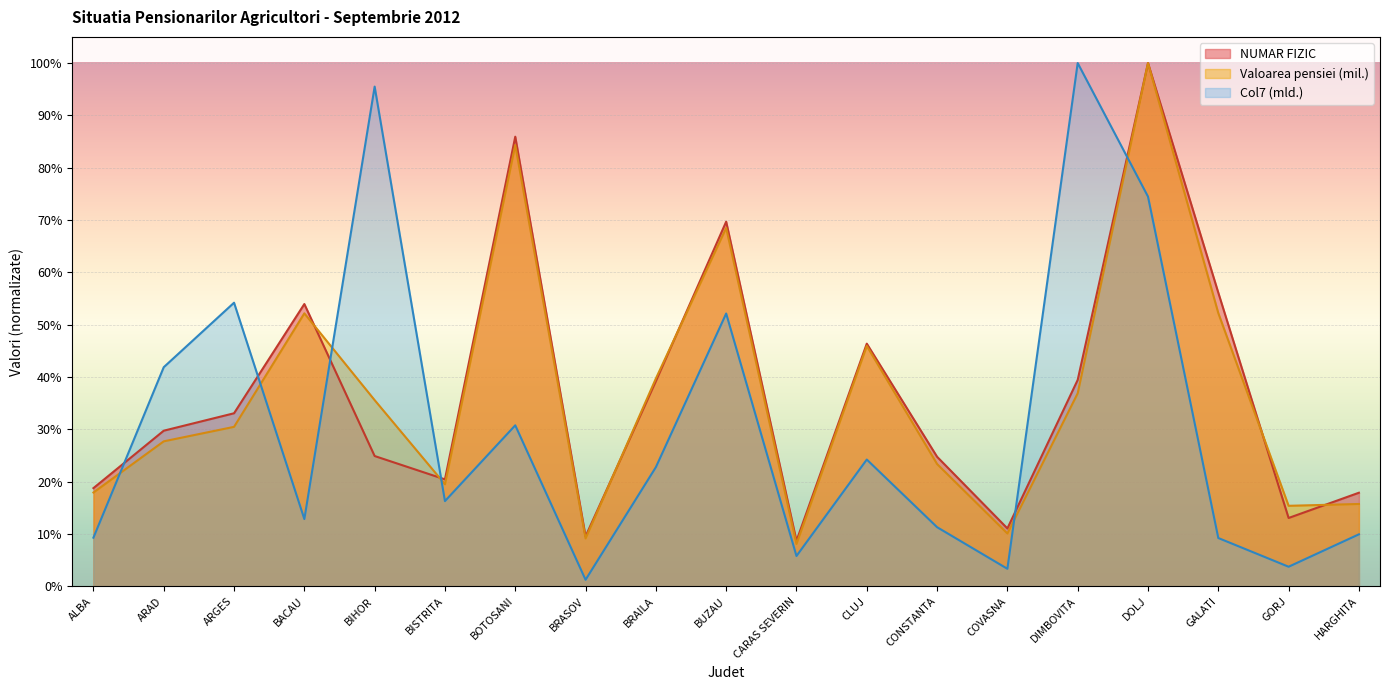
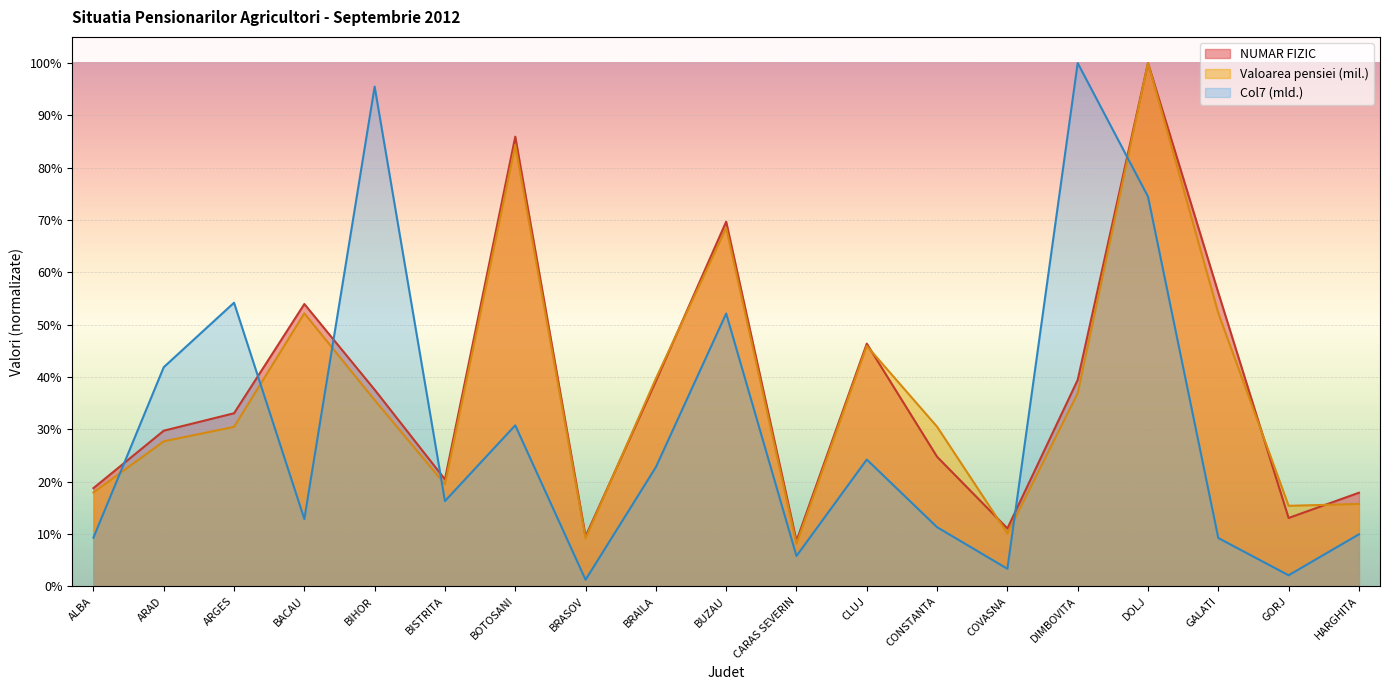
  {
    "NUMAR FIZIC": {
      "ALBA": "19%",
      "ARAD": "30%",
      "ARGES": "33%",
      "BACAU": "54%",
-     "BIHOR": "25%",
+     "BIHOR": "38%",
      "BISTRITA": "20%",
      "BOTOSANI": "86%",
      "BRAILA": "39%",
      "BUZAU": "70%",
      "CARAS SEVERIN": "9%",
      "CONSTANTA": "25%",
      "COVASNA": "11%",
      "DIMBOVITA": "39%",
      "GALATI": "56%",
      "GORJ": "13%",
      "HARGHITA": "18%"
    },
    "Valoarea pensiei (mil.)": {
      "ALBA": "18%",
      "ARAD": "28%",
      "ARGES": "30%",
      "BACAU": "52%",
      "BIHOR": "36%",
      "BISTRITA": "19%",
      "BOTOSANI": "84%",
      "BRAILA": "40%",
      "BUZAU": "68%",
      "CARAS SEVERIN": "8%",
-     "CONSTANTA": "23%",
+     "CONSTANTA": "30%",
      "COVASNA": "10%",
      "DIMBOVITA": "37%",
      "GALATI": "52%",
      "GORJ": "15%",
      "HARGHITA": "16%"
    },
    "Col7 (mld.)": {
      "ALBA": "9%",
      "ARAD": "42%",
      "ARGES": "54%",
      "BACAU": "13%",
      "BIHOR": "95%",
      "BISTRITA": "16%",
      "BOTOSANI": "31%",
      "BRASOV": "1%",
      "BRAILA": "23%",
      "BUZAU": "52%",
      "CARAS SEVERIN": "6%",
      "CLUJ": "24%",
      "CONSTANTA": "11%",
      "COVASNA": "3%",
      "DIMBOVITA": "100%",
      "DOLJ": "74%",
      "GALATI": "9%",
-     "GORJ": "4%",
+     "GORJ": "2%",
      "HARGHITA": "10%"
    }
  }
